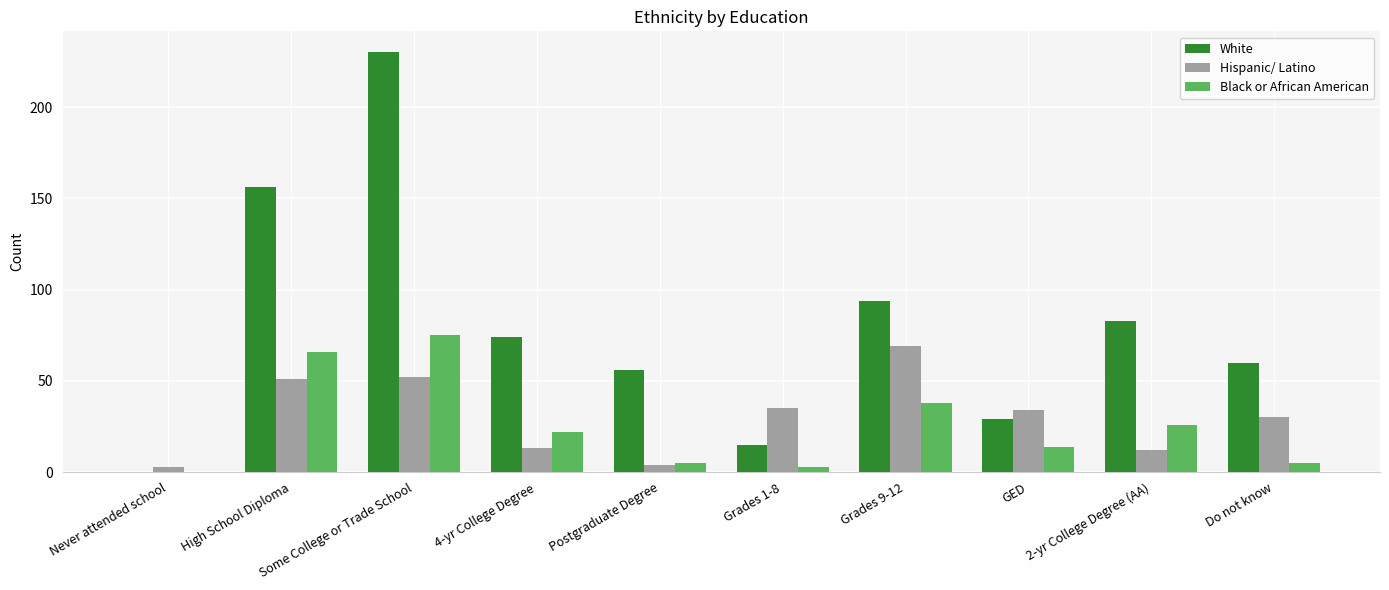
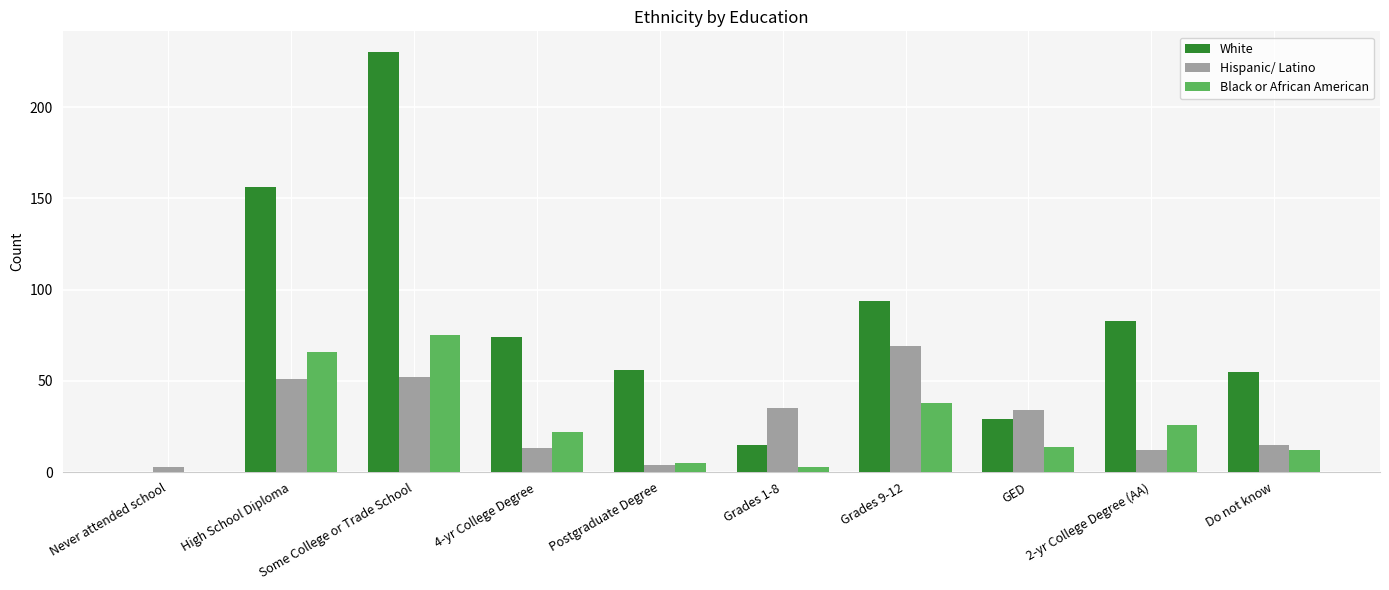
  {
    "White": {
      "Never attended school": 0,
      "High School Diploma": 156,
      "Some College or Trade School": 230,
      "4-yr College Degree": 74,
      "Postgraduate Degree": 56,
      "Grades 1-8": 15,
      "Grades 9-12": 94,
      "GED": 29,
      "2-yr College Degree (AA)": 83,
-     "Do not know": 60
+     "Do not know": 55
    },
    "Hispanic/ Latino": {
      "Never attended school": 3,
      "High School Diploma": 51,
      "Some College or Trade School": 52,
      "4-yr College Degree": 13,
      "Postgraduate Degree": 4,
      "Grades 1-8": 35,
      "Grades 9-12": 69,
      "GED": 34,
      "2-yr College Degree (AA)": 12,
-     "Do not know": 30
+     "Do not know": 15
    },
    "Black or African American": {
      "Never attended school": 0,
      "High School Diploma": 66,
      "Some College or Trade School": 75,
      "4-yr College Degree": 22,
      "Postgraduate Degree": 5,
      "Grades 1-8": 3,
      "Grades 9-12": 38,
      "GED": 14,
      "2-yr College Degree (AA)": 26,
-     "Do not know": 5
+     "Do not know": 12
    }
  }
